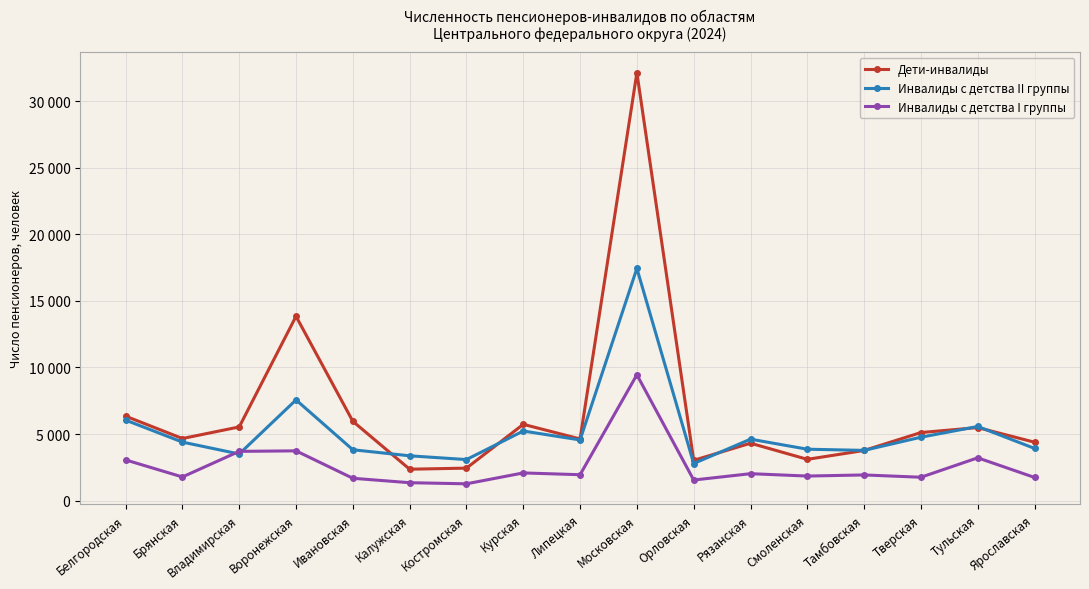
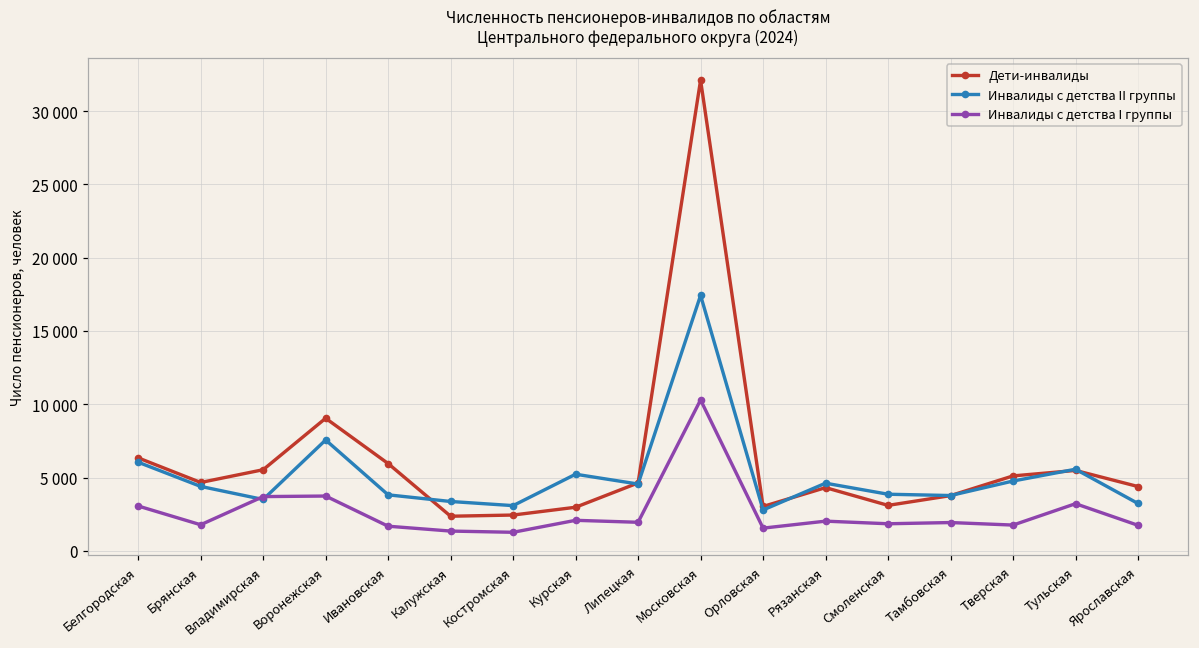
  {
    "Дети-инвалиды": {
      "Белгородская": 6300,
      "Брянская": 4700,
      "Владимирская": 5500,
-     "Воронежская": 13800,
+     "Воронежская": 9000,
      "Ивановская": 6000,
      "Калужская": 2400,
      "Костромская": 2400,
-     "Курская": 5700,
+     "Курская": 3000,
      "Московская": 32100,
      "Орловская": 3000,
      "Рязанская": 4300,
      "Смоленская": 3100,
      "Тверская": 5100,
      "Ярославская": 4400
    },
    "Инвалиды с детства II группы": {
      "Белгородская": 6000,
      "Брянская": 4400,
      "Владимирская": 3500,
      "Воронежская": 7600,
      "Ивановская": 3800,
      "Калужская": 3400,
      "Костромская": 3100,
      "Курская": 5200,
      "Московская": 17400,
      "Орловская": 2800,
      "Рязанская": 4600,
      "Смоленская": 3900,
      "Тверская": 4800,
-     "Ярославская": 3900
+     "Ярославская": 3200
    },
    "Инвалиды с детства I группы": {
      "Белгородская": 3100,
      "Брянская": 1800,
      "Владимирская": 3700,
      "Воронежская": 3700,
      "Ивановская": 1700,
      "Калужская": 1300,
      "Костромская": 1300,
      "Курская": 2100,
      "Липецкая": 1900,
-     "Московская": 9400,
+     "Московская": 10300,
      "Орловская": 1500,
      "Рязанская": 2000,
      "Смоленская": 1800,
      "Тамбовская": 1900,
      "Тверская": 1800,
      "Тульская": 3200,
      "Ярославская": 1700
    }
  }
